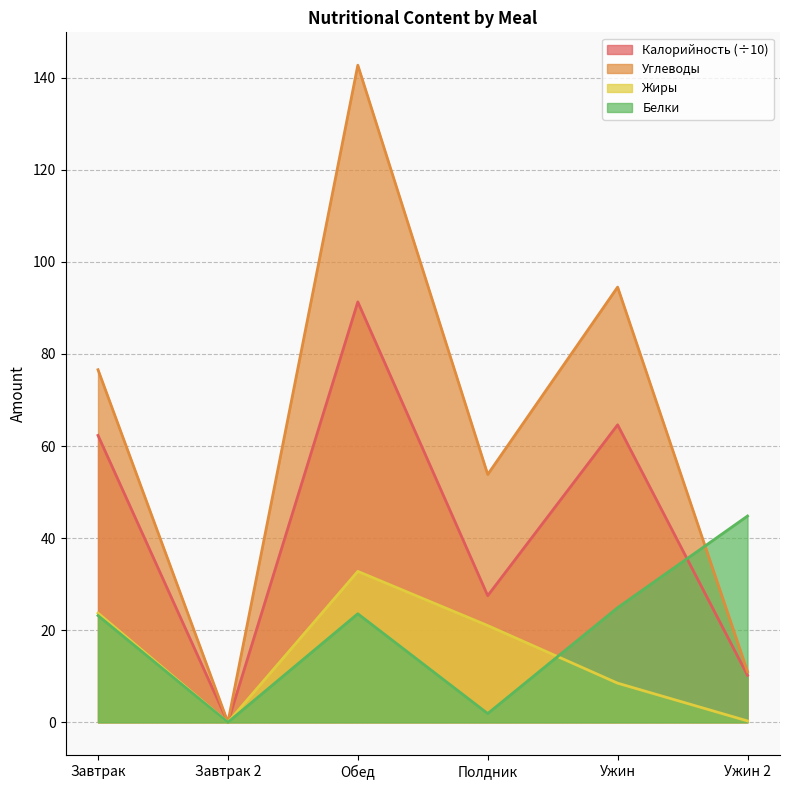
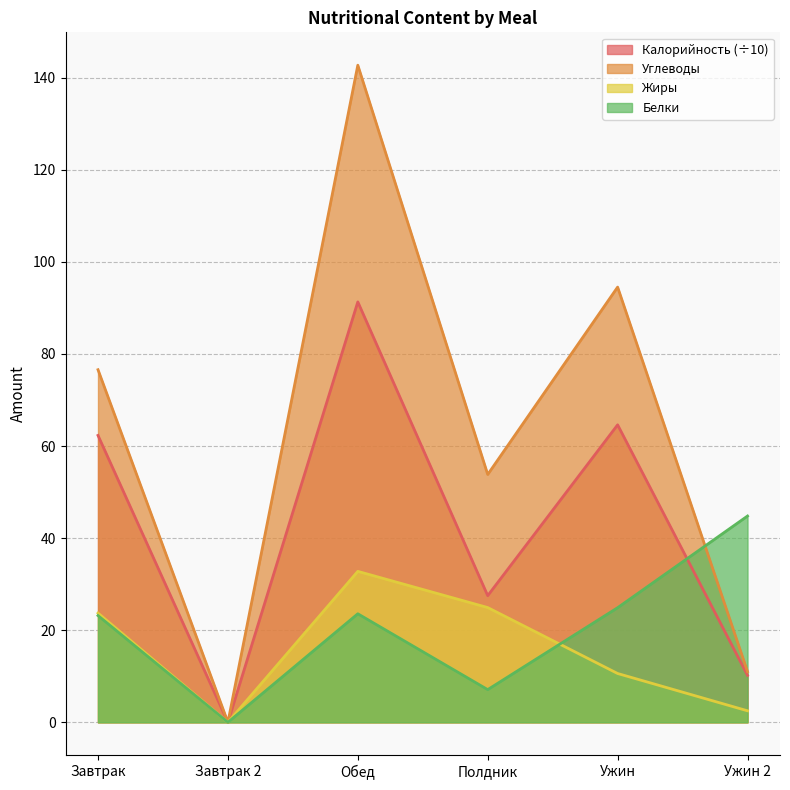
  {
    "Жиры": {
      "Обед": 33,
-     "Полдник": 21,
-     "Ужин": 9,
-     "Ужин 2": 0
+     "Полдник": 25,
+     "Ужин": 11,
+     "Ужин 2": 3
    },
    "Белки": {
      "Обед": 24,
-     "Полдник": 2,
+     "Полдник": 7,
      "Ужин": 25,
      "Ужин 2": 45
    }
  }
